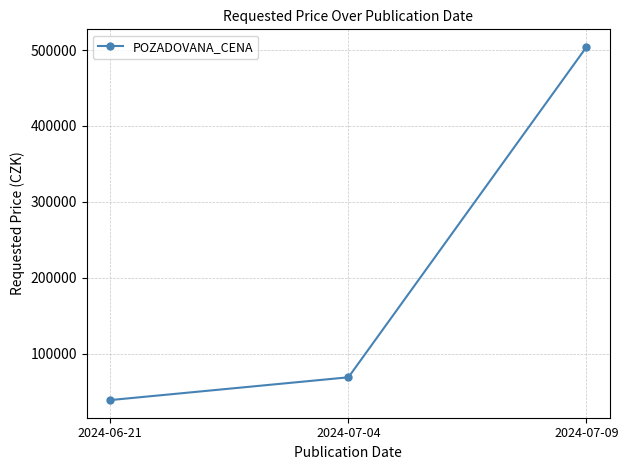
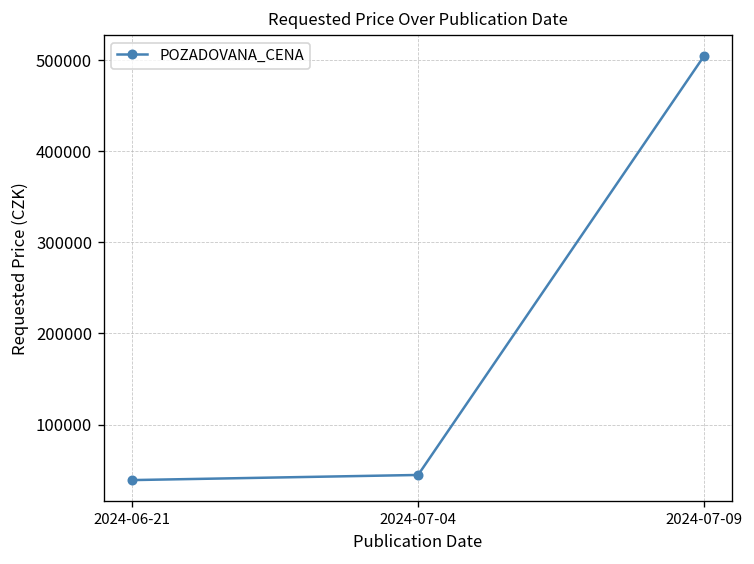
  {
    "2024-06-21": 40000,
-   "2024-07-04": 70000,
+   "2024-07-04": 40000,
    "2024-07-09": 500000
  }
